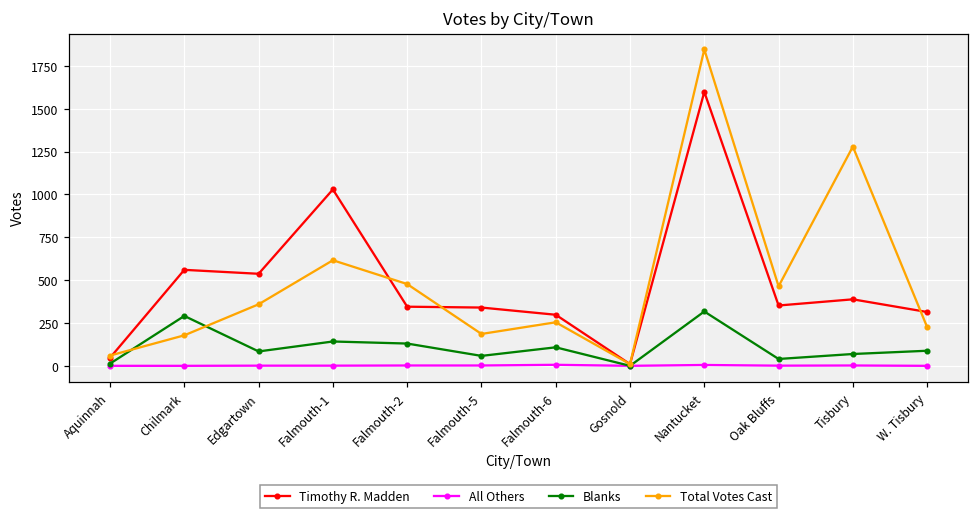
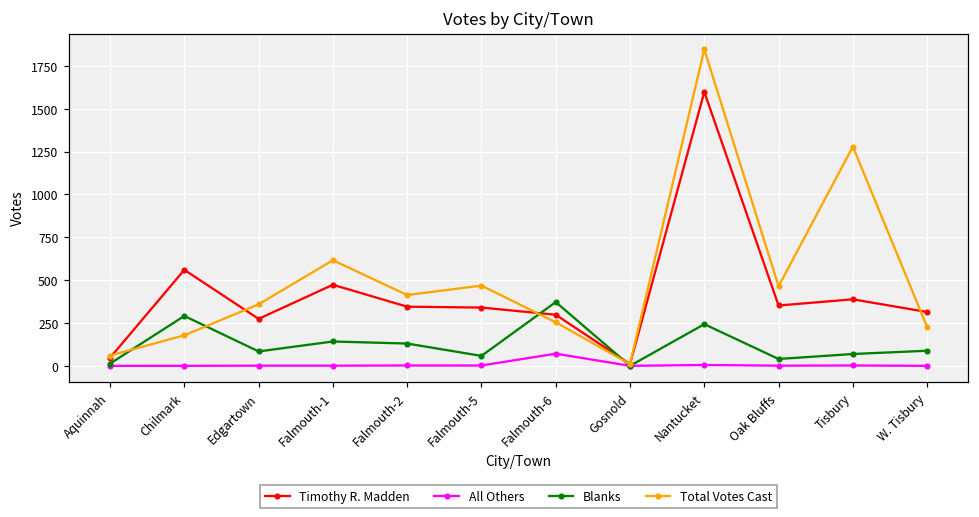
  {
    "Timothy R. Madden": {
      "Chilmark": 560,
-     "Edgartown": 540,
-     "Falmouth-1": 1030,
+     "Edgartown": 270,
+     "Falmouth-1": 470,
      "Falmouth-2": 350,
      "Falmouth-5": 340,
      "Falmouth-6": 300,
      "Nantucket": 1600,
      "Oak Bluffs": 350,
      "Tisbury": 390,
      "W. Tisbury": 310
    },
    "All Others": {
      "Chilmark": 0,
      "Edgartown": 0,
      "Falmouth-1": 0,
      "Falmouth-2": 0,
      "Falmouth-5": 0,
-     "Falmouth-6": 10,
+     "Falmouth-6": 70,
      "Nantucket": 10,
      "Oak Bluffs": 0,
      "Tisbury": 0,
      "W. Tisbury": 0
    },
    "Blanks": {
      "Chilmark": 290,
      "Edgartown": 80,
      "Falmouth-1": 140,
      "Falmouth-2": 130,
      "Falmouth-5": 60,
-     "Falmouth-6": 110,
-     "Nantucket": 320,
+     "Falmouth-6": 370,
+     "Nantucket": 240,
      "Oak Bluffs": 40,
      "Tisbury": 70,
      "W. Tisbury": 90
    },
    "Total Votes Cast": {
      "Chilmark": 180,
      "Edgartown": 360,
      "Falmouth-1": 620,
-     "Falmouth-2": 480,
-     "Falmouth-5": 190,
+     "Falmouth-2": 410,
+     "Falmouth-5": 470,
      "Falmouth-6": 250,
      "Nantucket": 1850,
      "Oak Bluffs": 460,
      "Tisbury": 1280,
      "W. Tisbury": 230
    }
  }
